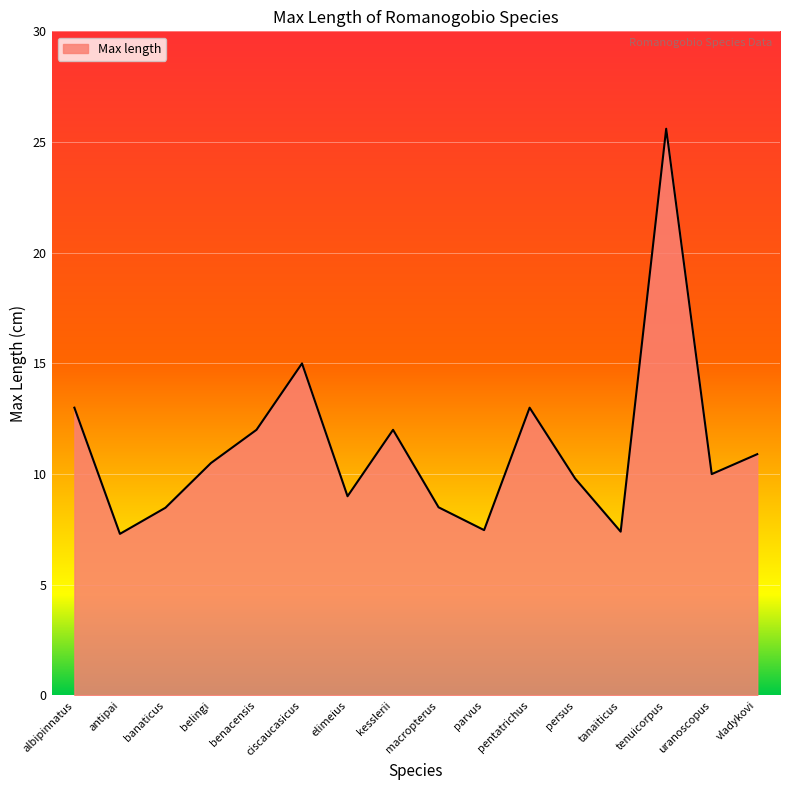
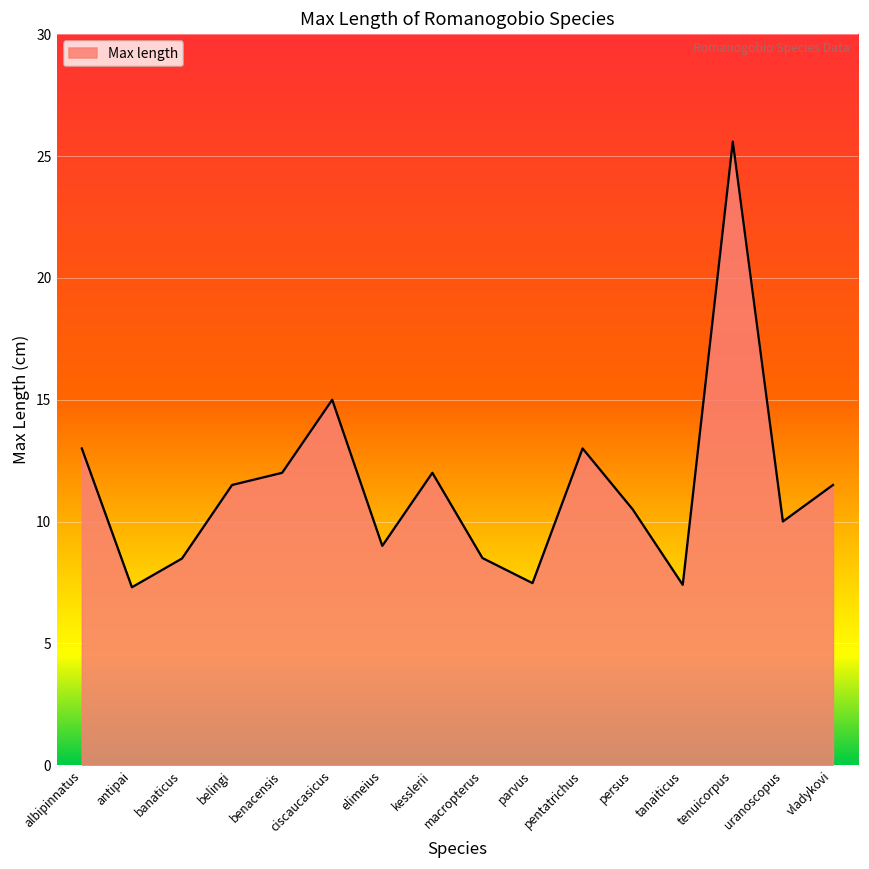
  {
    "albipinnatus": 13.0,
    "antipai": 7.3,
    "banaticus": 8.5,
-   "belingi": 10.5,
+   "belingi": 11.5,
    "benacensis": 12.0,
    "ciscaucasicus": 15.0,
    "elimeius": 9.0,
    "kesslerii": 12.0,
    "macropterus": 8.5,
    "parvus": 7.5,
    "pentatrichus": 13.0,
-   "persus": 9.8,
+   "persus": 10.5,
    "tanaiticus": 7.4,
    "tenuicorpus": 25.6,
    "uranoscopus": 10.0,
-   "vladykovi": 10.9
+   "vladykovi": 11.5
  }
